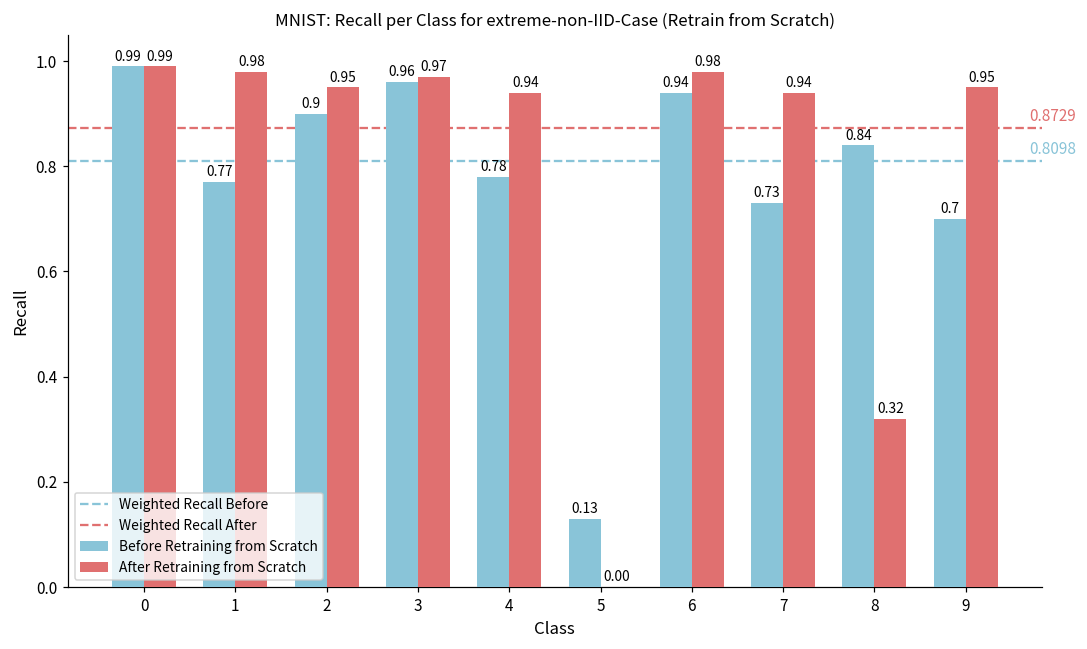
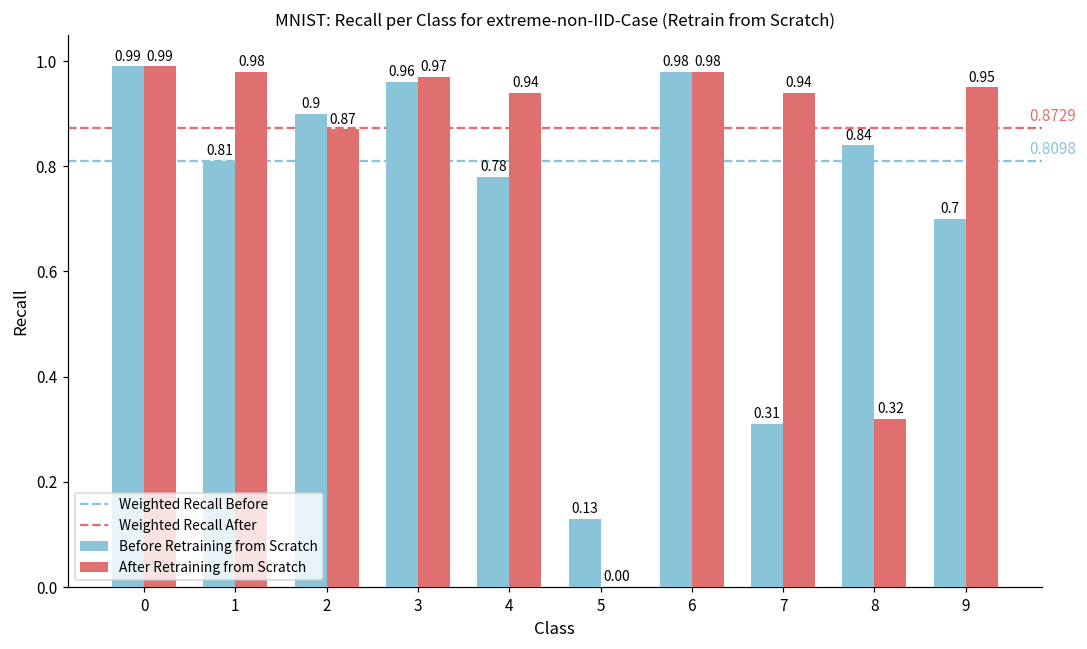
  {
    "Before Retraining from Scratch": {
      "0": 0.99,
-     "1": 0.77,
+     "1": 0.81,
      "2": 0.9,
      "3": 0.96,
      "4": 0.78,
      "5": 0.13,
-     "6": 0.94,
-     "7": 0.73,
+     "6": 0.98,
+     "7": 0.31,
      "8": 0.84,
      "9": 0.7
    },
    "After Retraining from Scratch": {
      "0": 0.99,
      "1": 0.98,
-     "2": 0.95,
+     "2": 0.87,
      "3": 0.97,
      "4": 0.94,
      "5": 0.00,
      "6": 0.98,
      "7": 0.94,
      "8": 0.32,
      "9": 0.95
    }
  }
